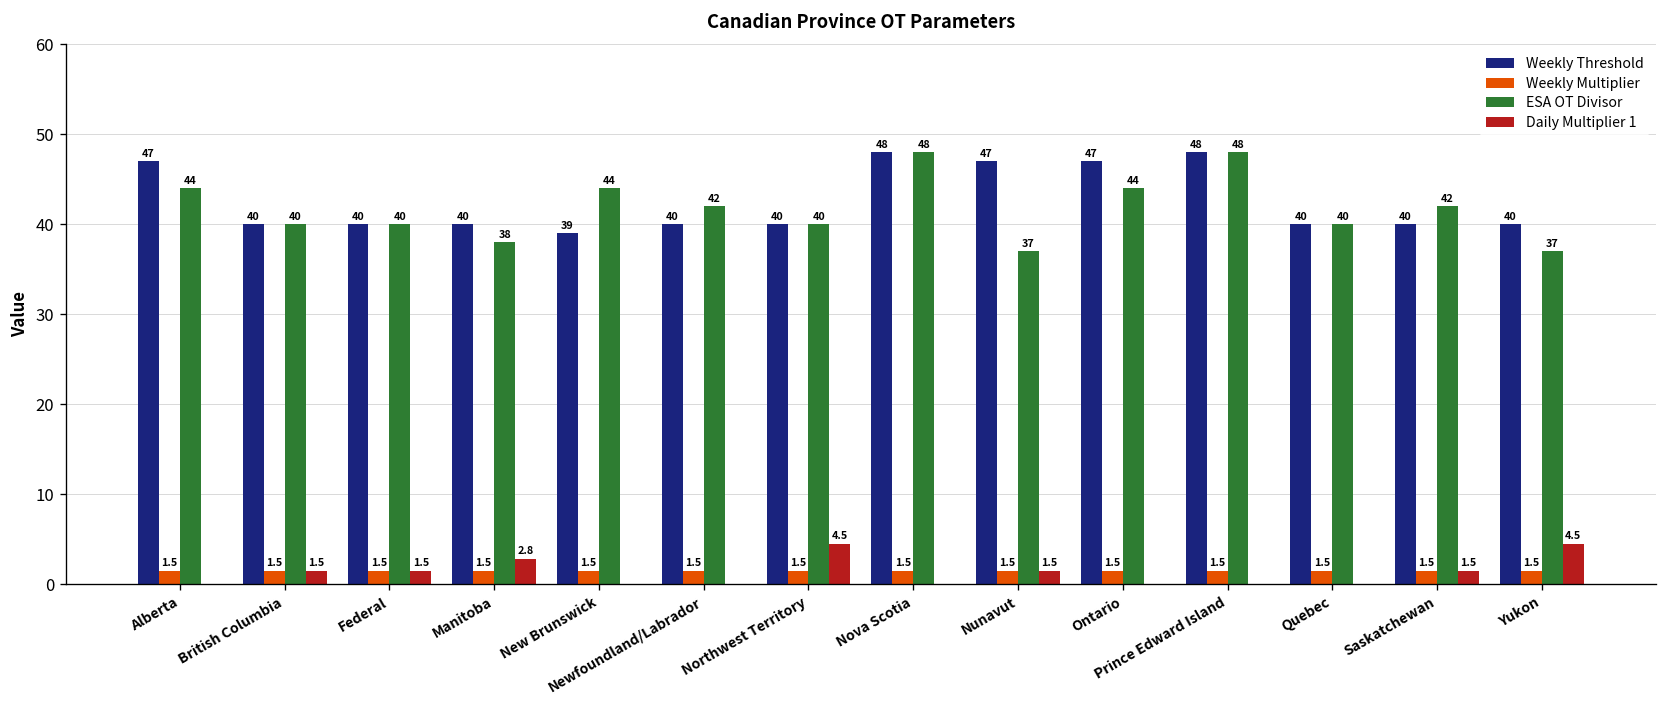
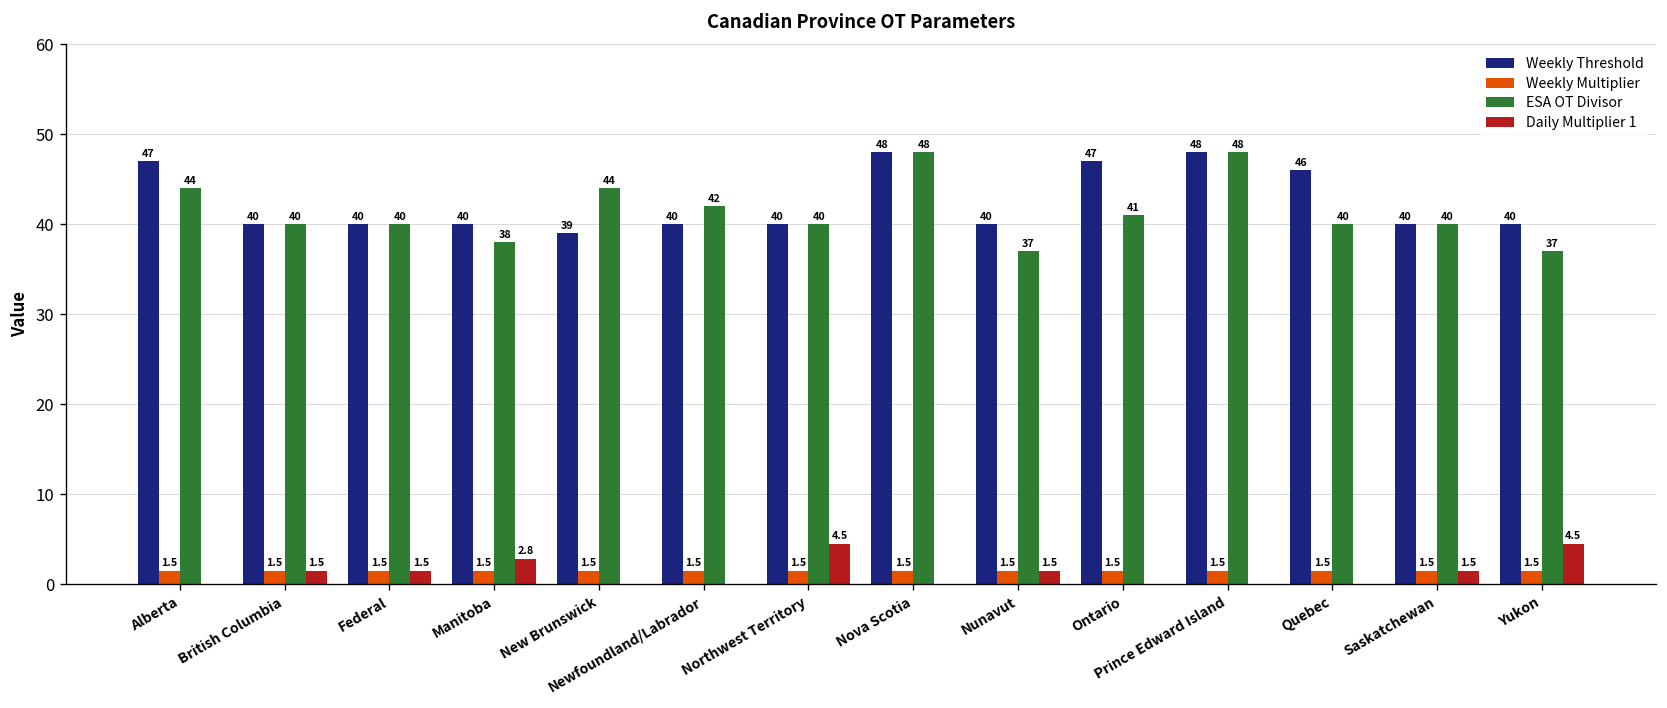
  {
    "Weekly Threshold": {
      "Alberta": 47,
      "British Columbia": 40,
      "Federal": 40,
      "Manitoba": 40,
      "New Brunswick": 39,
      "Newfoundland/Labrador": 40,
      "Northwest Territory": 40,
      "Nova Scotia": 48,
-     "Nunavut": 47,
+     "Nunavut": 40,
      "Ontario": 47,
      "Prince Edward Island": 48,
-     "Quebec": 40,
+     "Quebec": 46,
      "Saskatchewan": 40,
      "Yukon": 40
    },
    "Weekly Multiplier": {
      "Alberta": 1.5,
      "British Columbia": 1.5,
      "Federal": 1.5,
      "Manitoba": 1.5,
      "New Brunswick": 1.5,
      "Newfoundland/Labrador": 1.5,
      "Northwest Territory": 1.5,
      "Nova Scotia": 1.5,
      "Nunavut": 1.5,
      "Ontario": 1.5,
      "Prince Edward Island": 1.5,
      "Quebec": 1.5,
      "Saskatchewan": 1.5,
      "Yukon": 1.5
    },
    "ESA OT Divisor": {
      "Alberta": 44,
      "British Columbia": 40,
      "Federal": 40,
      "Manitoba": 38,
      "New Brunswick": 44,
      "Newfoundland/Labrador": 42,
      "Northwest Territory": 40,
      "Nova Scotia": 48,
      "Nunavut": 37,
-     "Ontario": 44,
+     "Ontario": 41,
      "Prince Edward Island": 48,
      "Quebec": 40,
-     "Saskatchewan": 42,
+     "Saskatchewan": 40,
      "Yukon": 37
    },
    "Daily Multiplier 1": {
      "British Columbia": 1.5,
      "Federal": 1.5,
      "Manitoba": 2.8,
      "Northwest Territory": 4.5,
      "Nunavut": 1.5,
      "Saskatchewan": 1.5,
      "Yukon": 4.5
    }
  }
